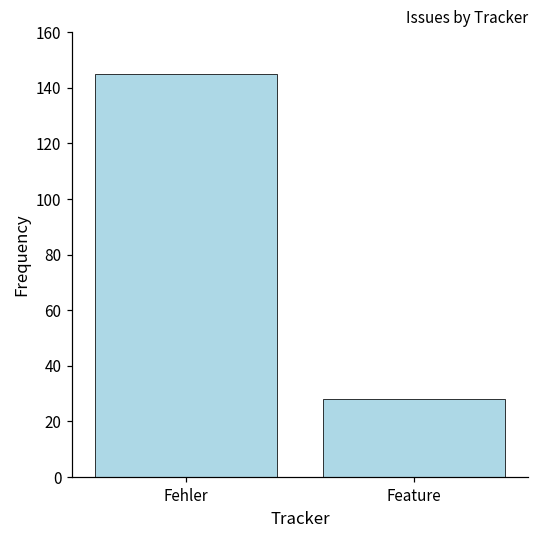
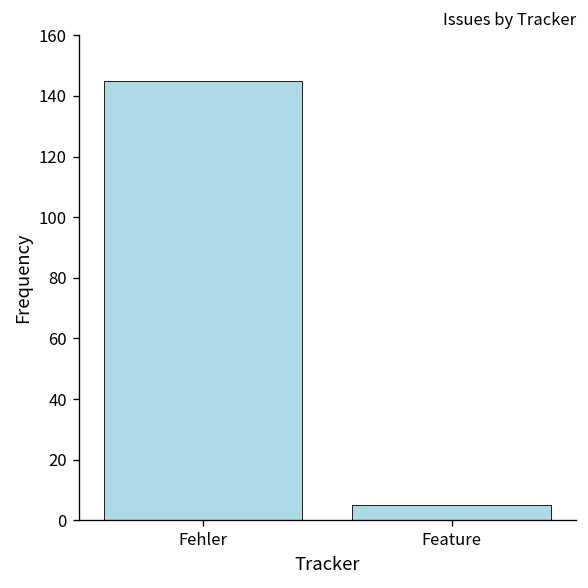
  {
    "Fehler": 145,
-   "Feature": 28
+   "Feature": 5
  }
